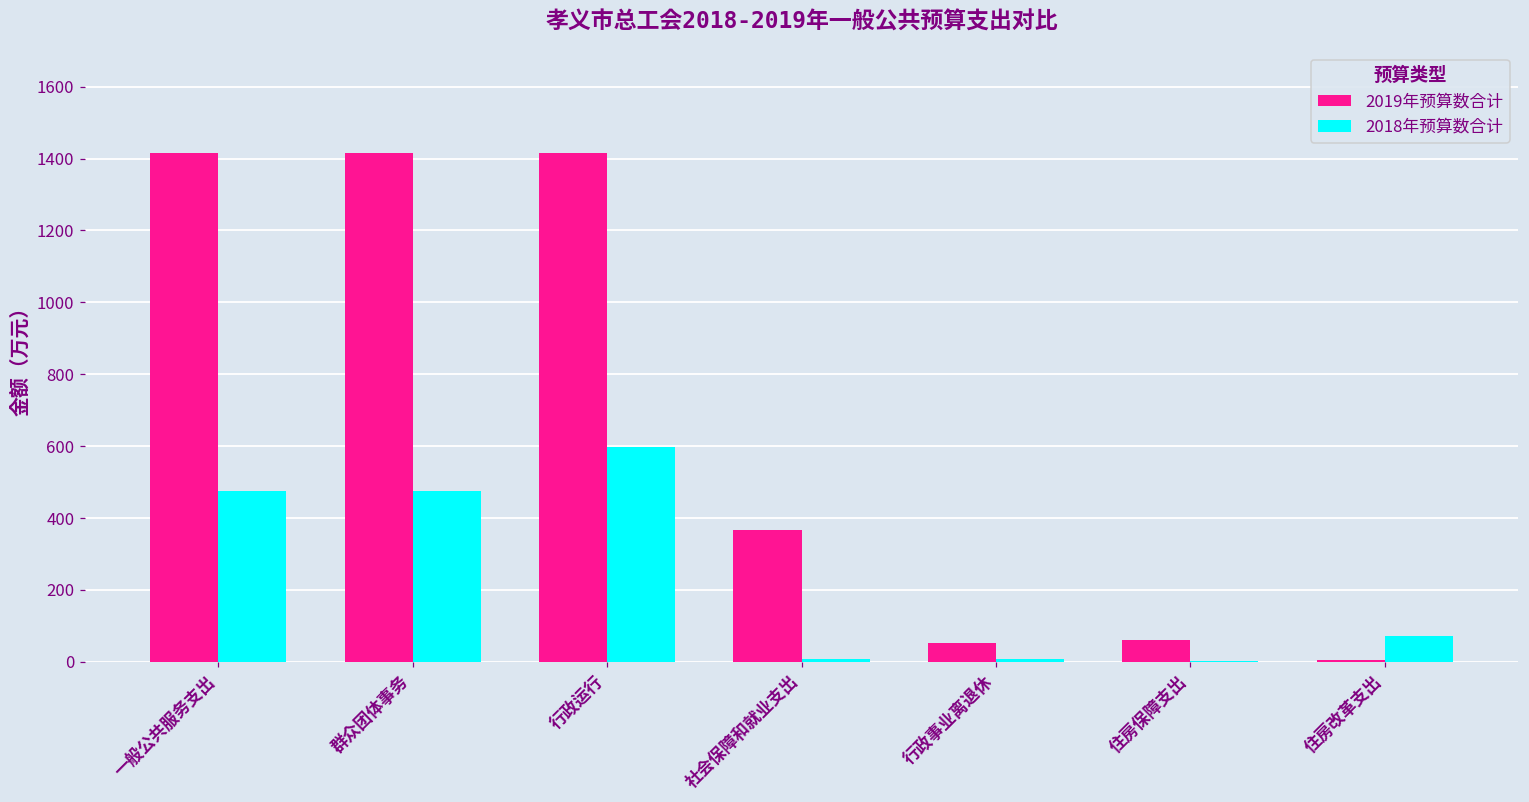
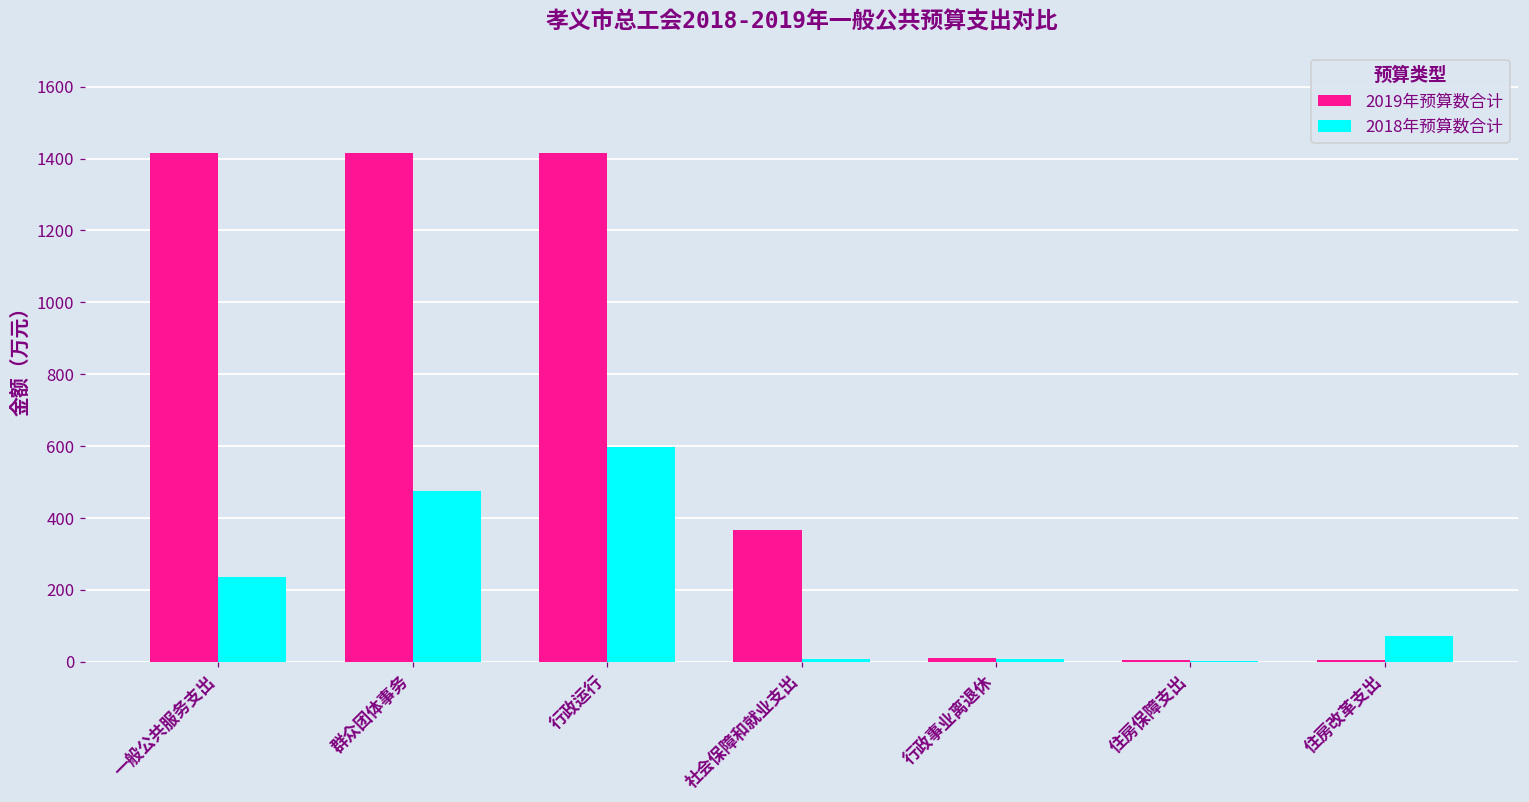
  {
    "2019年预算数合计": {
      "一般公共服务支出": 1410,
      "群众团体事务": 1410,
      "行政运行": 1410,
      "社会保障和就业支出": 370,
-     "行政事业离退休": 50,
-     "住房保障支出": 60
+     "行政事业离退休": 10,
+     "住房保障支出": 0
    },
    "2018年预算数合计": {
-     "一般公共服务支出": 470,
+     "一般公共服务支出": 240,
      "群众团体事务": 470,
      "行政运行": 600,
      "社会保障和就业支出": 10,
      "行政事业离退休": 10,
      "住房改革支出": 70
    }
  }
